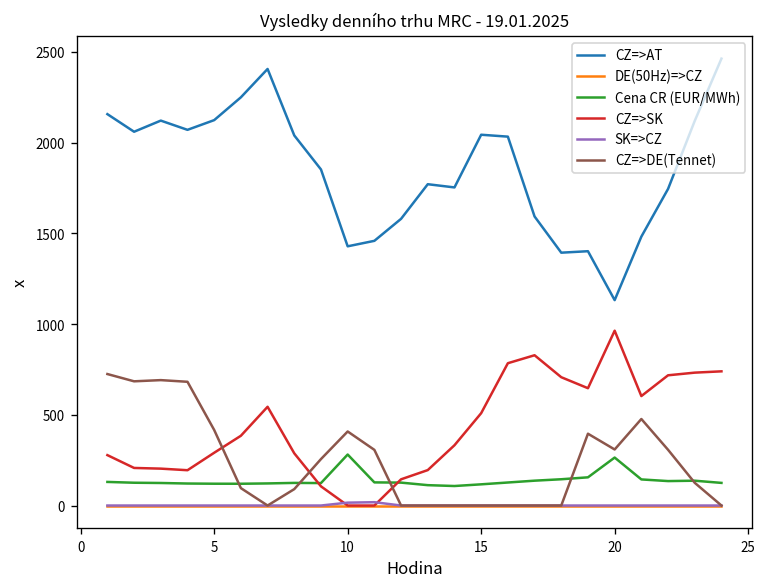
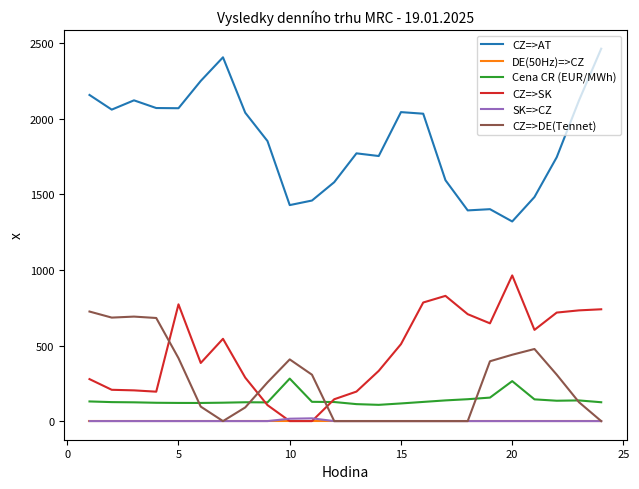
  {
    "CZ=>AT": {
-     "5": 2120,
+     "5": 2070,
      "10": 1430,
      "15": 2040,
-     "20": 1130
+     "20": 1320
    },
    "Cena CR (EUR/MWh)": {
      "5": 120,
      "10": 280,
      "15": 120,
      "20": 260
    },
    "CZ=>SK": {
-     "5": 290,
+     "5": 770,
      "15": 510,
      "20": 960
    },
    "CZ=>DE(Tennet)": {
      "5": 420,
      "10": 410,
-     "20": 310
+     "20": 440
    }
  }
